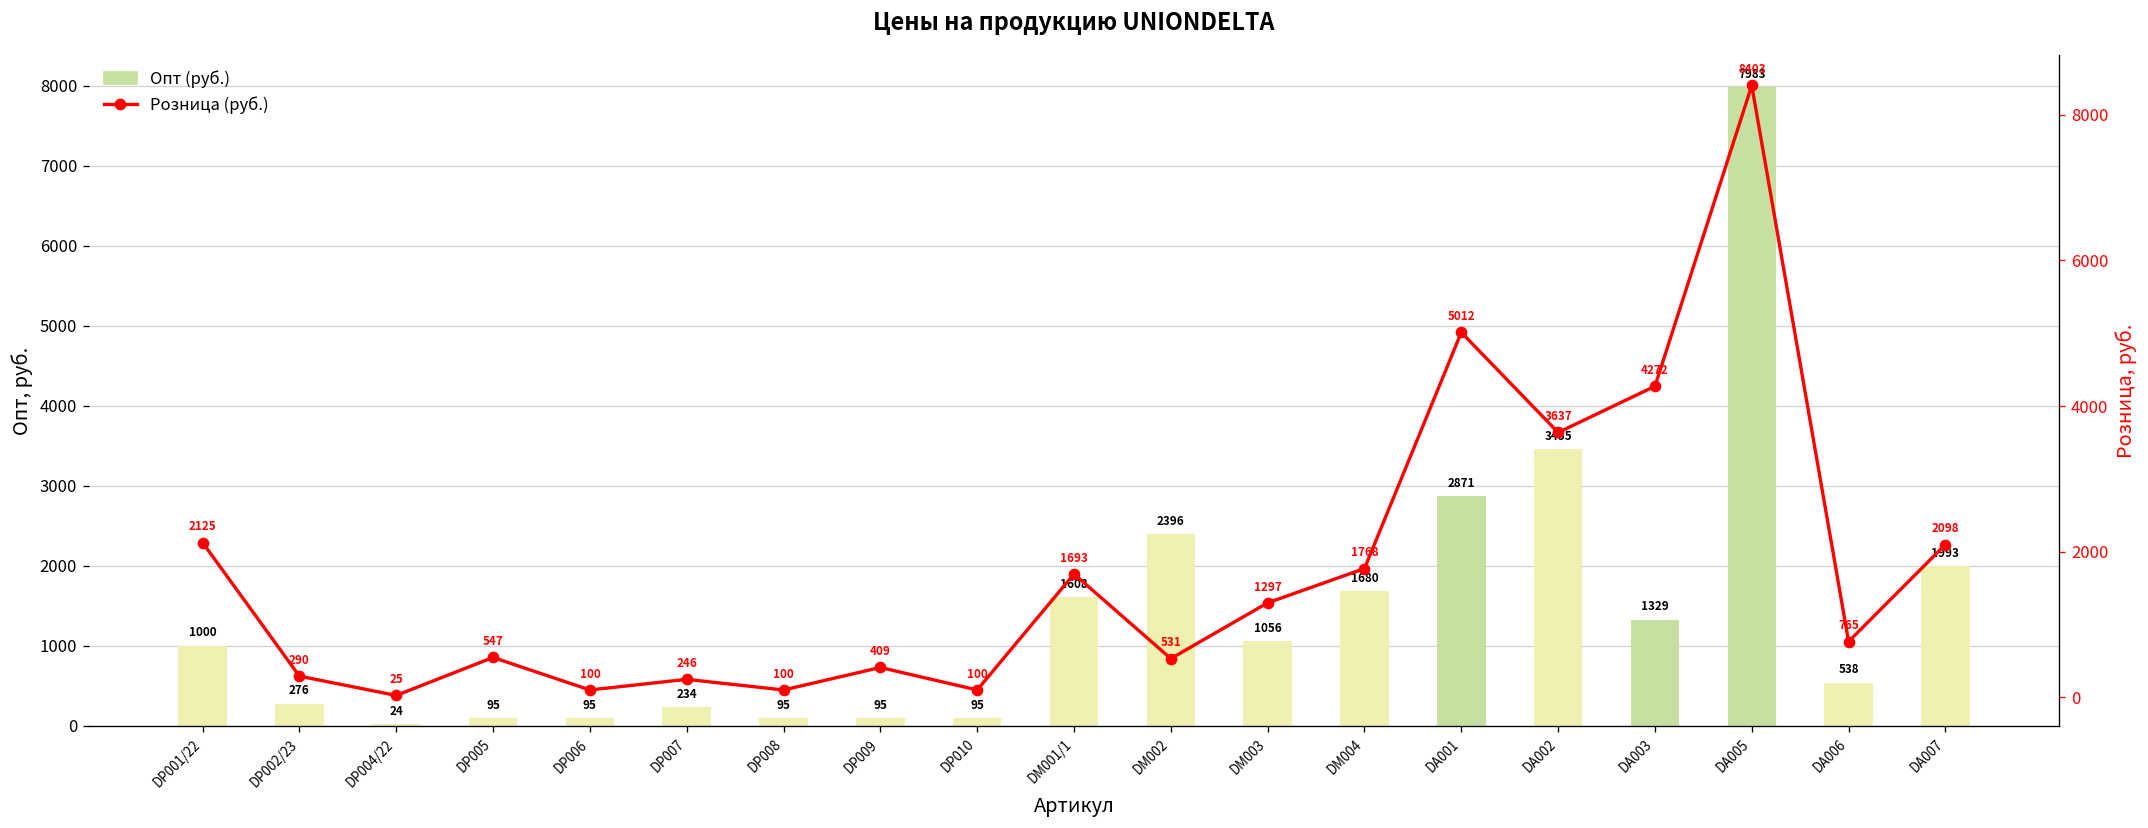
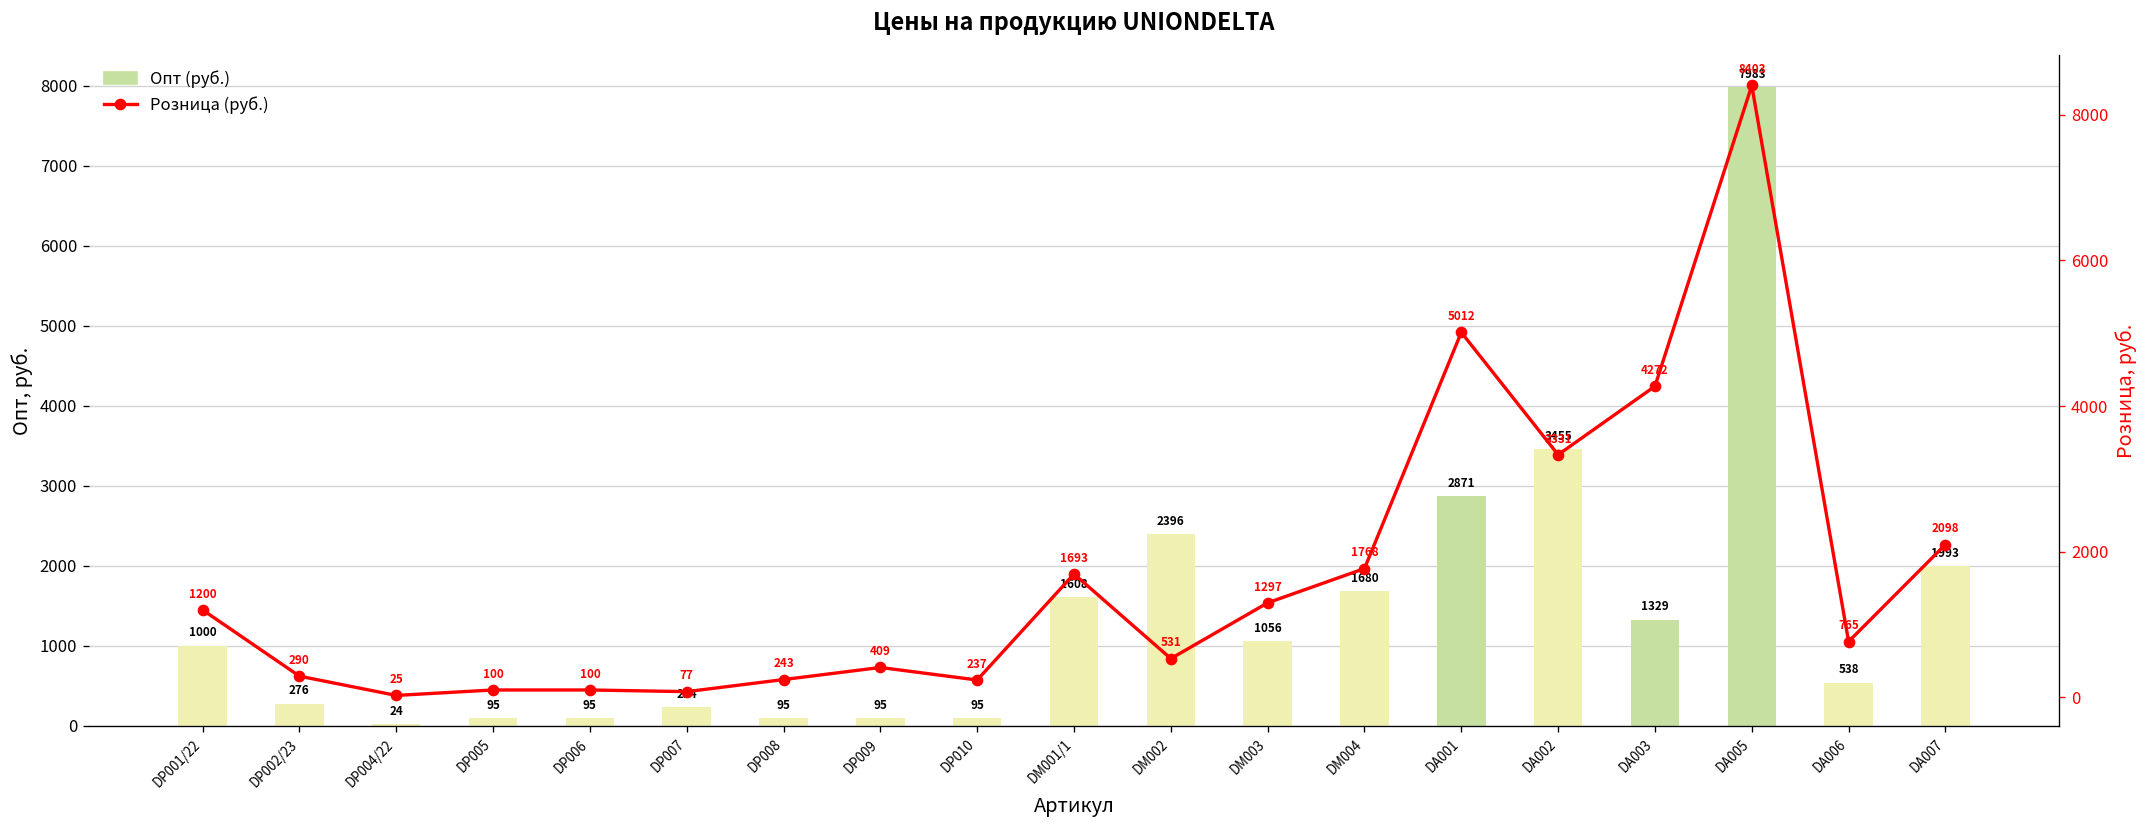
  {
    "Розница (руб.)": {
-     "DP001/22": 2125,
+     "DP001/22": 1200,
      "DP002/23": 290,
      "DP004/22": 25,
-     "DP005": 547,
+     "DP005": 100,
      "DP006": 100,
-     "DP007": 246,
-     "DP008": 100,
+     "DP007": 77,
+     "DP008": 243,
      "DP009": 409,
-     "DP010": 100,
+     "DP010": 237,
      "DM001/1": 1693,
      "DM002": 531,
      "DM003": 1297,
      "DM004": 1768,
      "DA001": 5012,
-     "DA002": 3637,
+     "DA002": 3331,
      "DA003": 4272,
      "DA006": 765,
      "DA007": 2098
    }
  }
